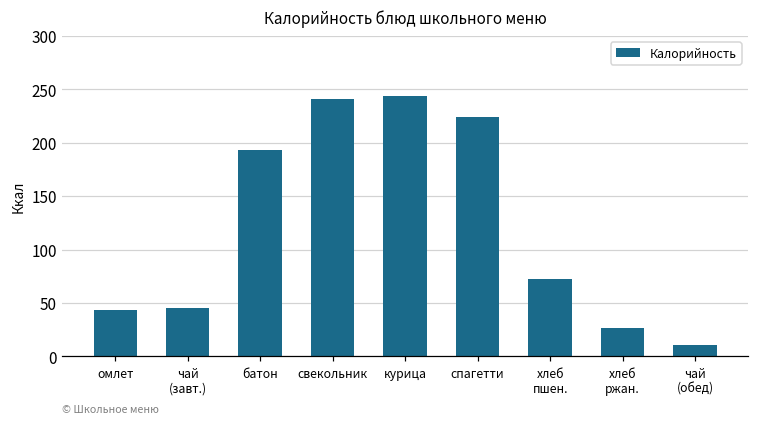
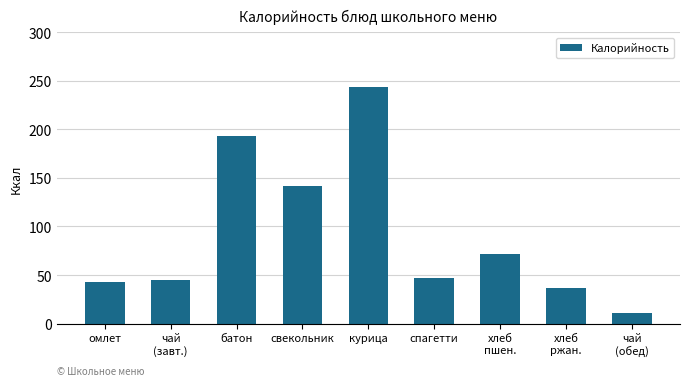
  {
    "омлет": 40,
    "чай (завт.)": 40,
    "батон": 190,
-   "свекольник": 240,
+   "свекольник": 140,
    "курица": 240,
-   "спагетти": 220,
+   "спагетти": 50,
    "хлеб пшен.": 70,
-   "хлеб ржан.": 30,
+   "хлеб ржан.": 40,
    "чай (обед)": 10
  }
